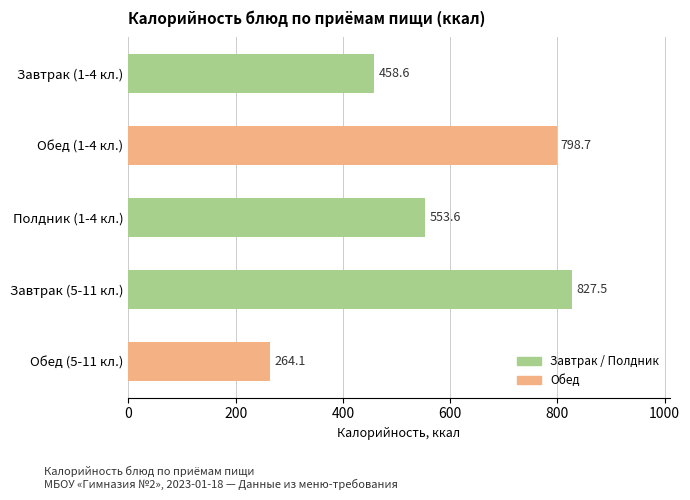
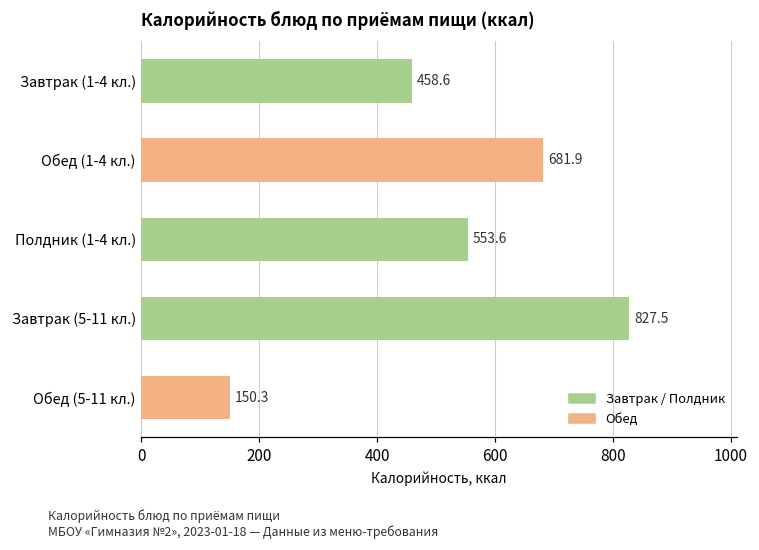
  {
    "Завтрак (1-4 кл.)": 458.6,
-   "Обед (1-4 кл.)": 798.7,
+   "Обед (1-4 кл.)": 681.9,
    "Полдник (1-4 кл.)": 553.6,
    "Завтрак (5-11 кл.)": 827.5,
-   "Обед (5-11 кл.)": 264.1
+   "Обед (5-11 кл.)": 150.3
  }
